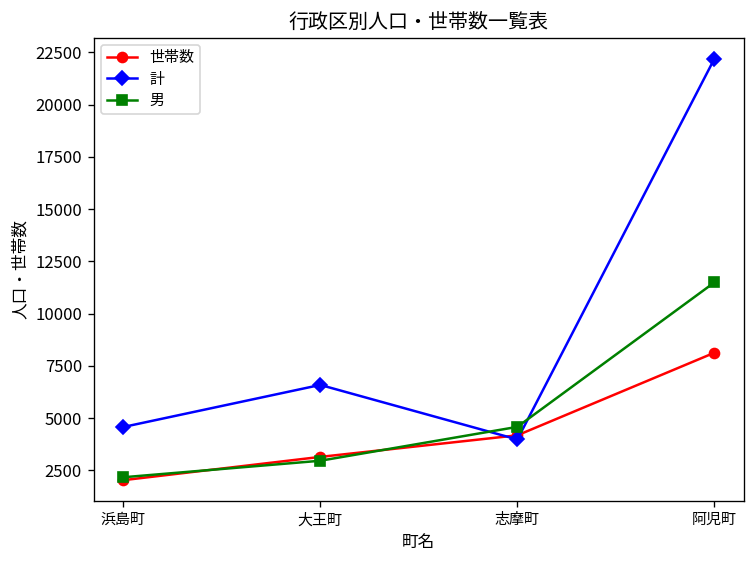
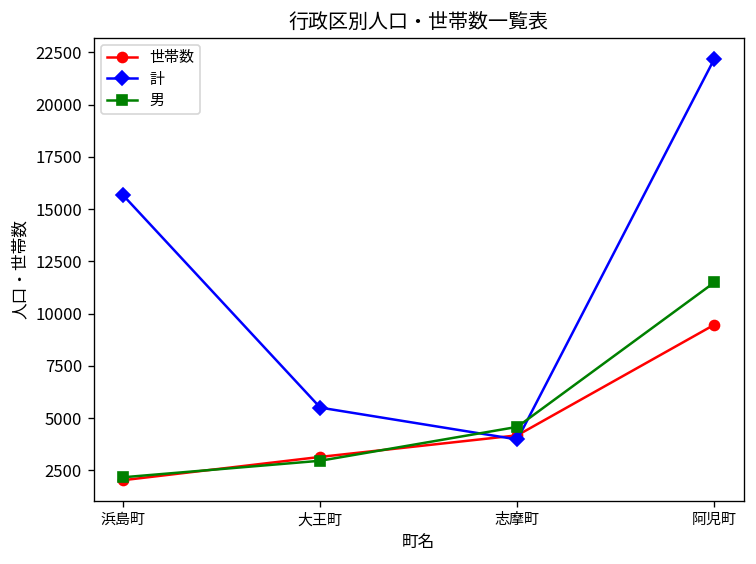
  {
    "世帯数": {
      "大王町": 3100,
      "志摩町": 4200,
-     "阿児町": 8100
+     "阿児町": 9500
    },
    "計": {
-     "浜島町": 4600,
-     "大王町": 6600,
+     "浜島町": 15700,
+     "大王町": 5500,
      "志摩町": 4000,
      "阿児町": 22200
    },
    "男": {
      "大王町": 3000,
      "志摩町": 4600,
      "阿児町": 11500
    }
  }
